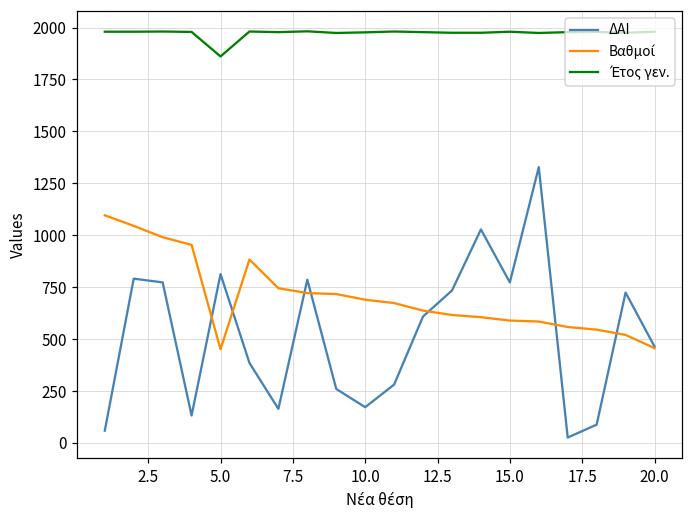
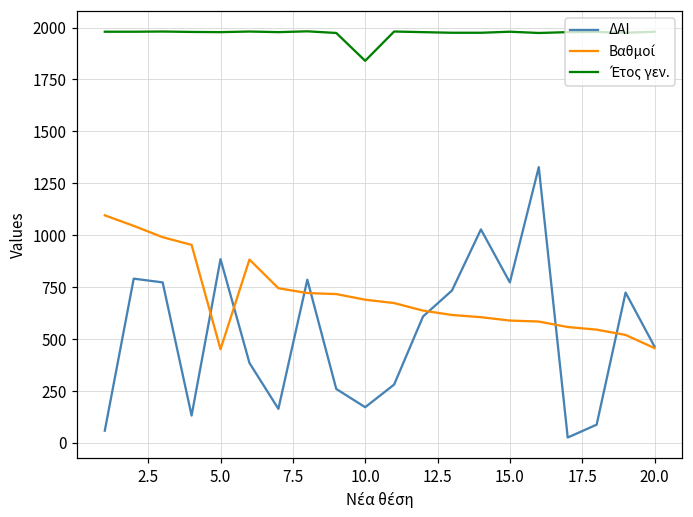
  {
    "ΔΑΙ": {
-     "5.0": 810,
+     "5.0": 890,
      "10.0": 170,
      "15.0": 770
    },
    "Βαθμοί": {
      "5.0": 450,
      "10.0": 690,
      "15.0": 590
    },
    "Έτος γεν.": {
-     "5.0": 1860,
-     "10.0": 1980,
+     "5.0": 1980,
+     "10.0": 1840,
      "15.0": 1980
    }
  }
